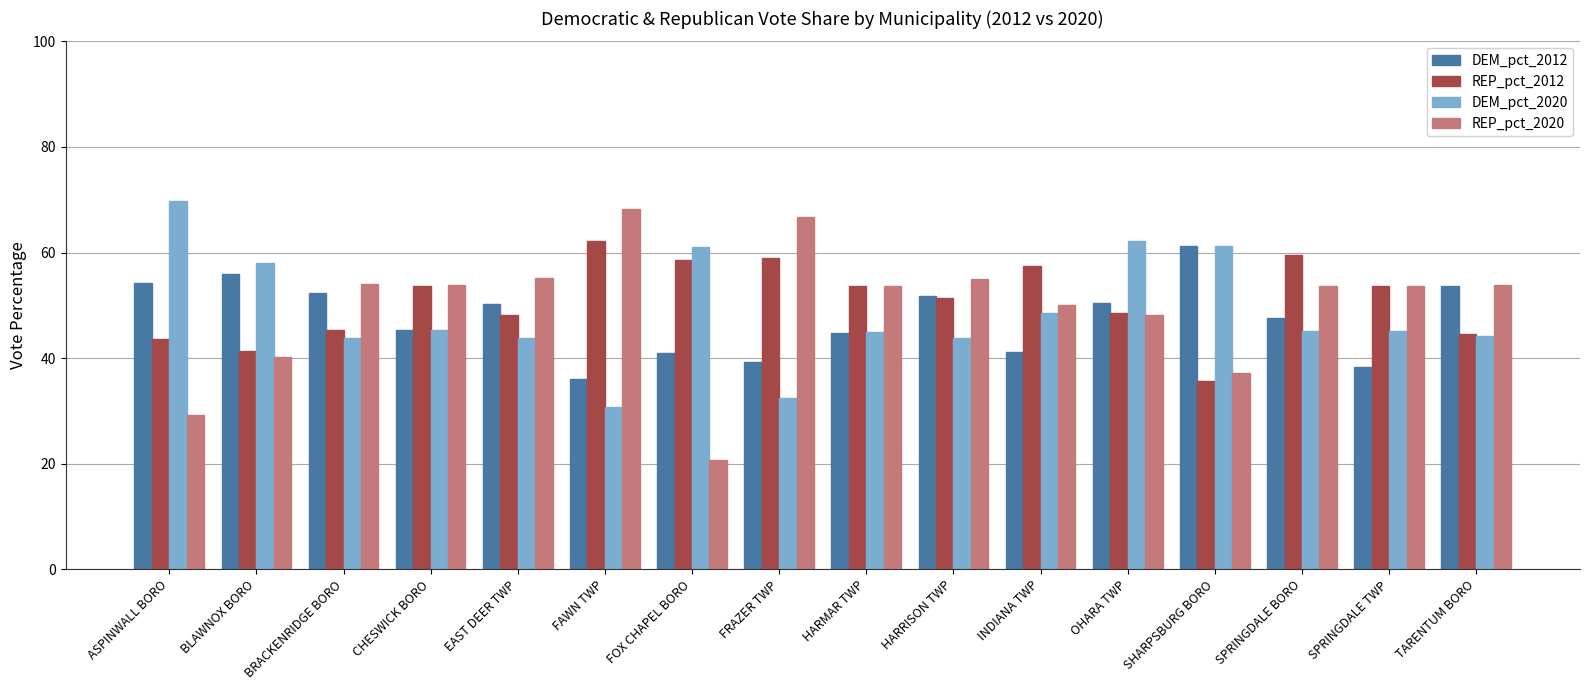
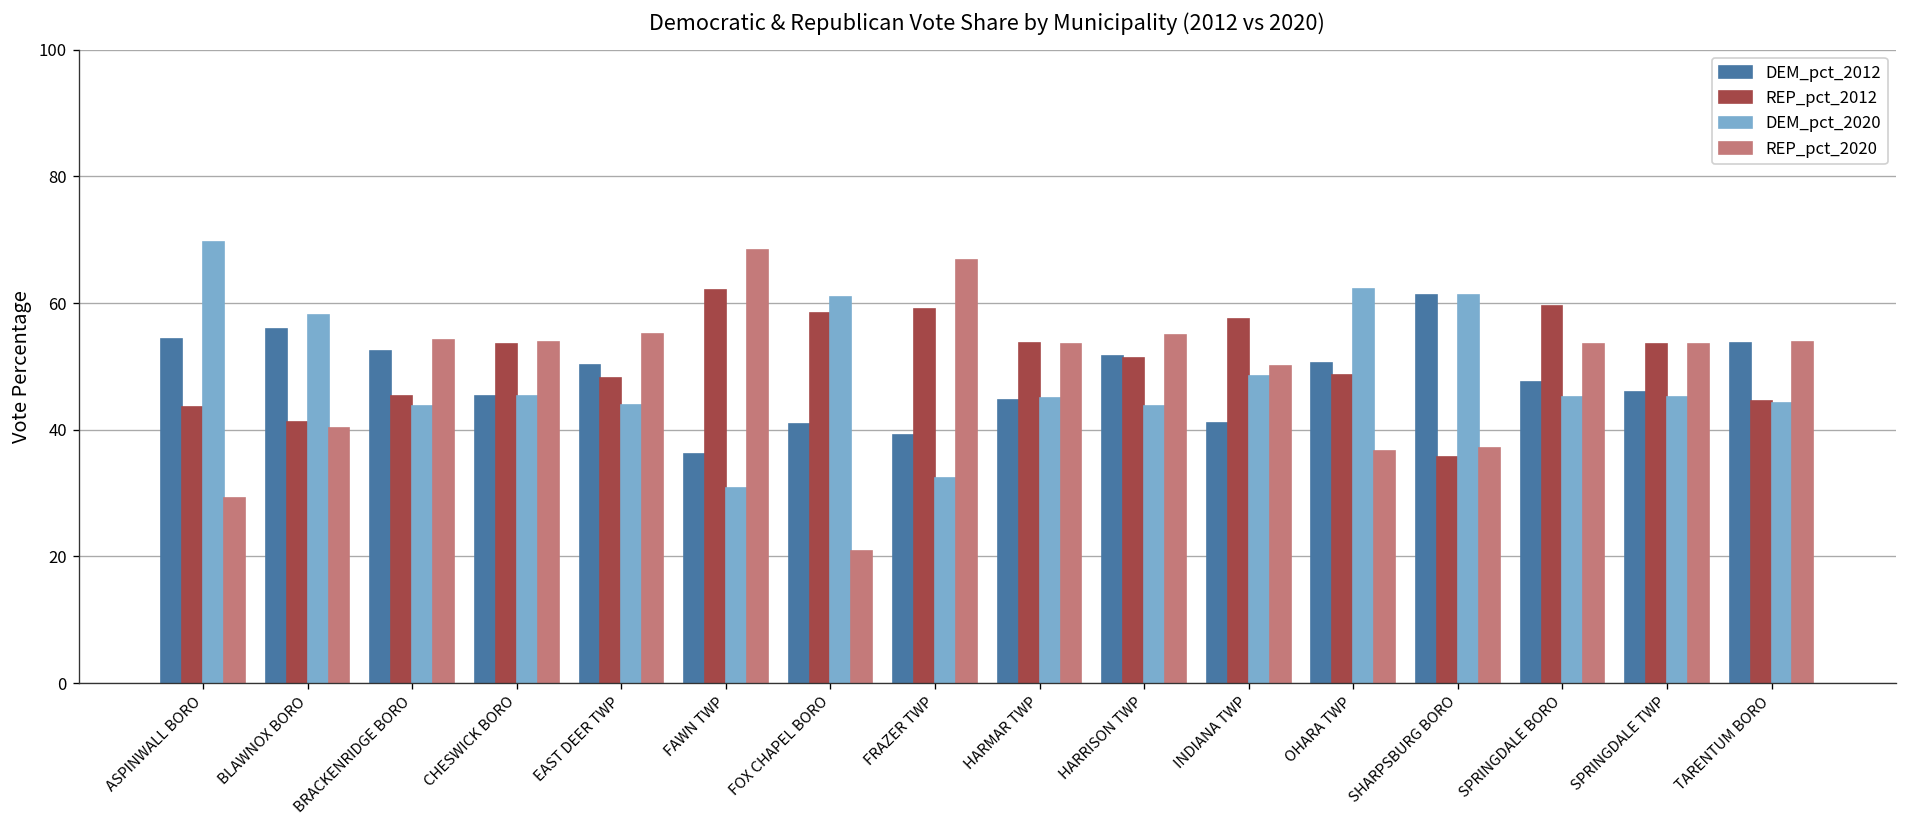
  {
    "DEM_pct_2012": {
      "ASPINWALL BORO": 54,
      "BLAWNOX BORO": 56,
      "BRACKENRIDGE BORO": 52,
      "CHESWICK BORO": 45,
      "EAST DEER TWP": 50,
      "FAWN TWP": 36,
      "FOX CHAPEL BORO": 41,
      "FRAZER TWP": 39,
      "HARMAR TWP": 45,
      "HARRISON TWP": 52,
      "INDIANA TWP": 41,
      "OHARA TWP": 51,
      "SHARPSBURG BORO": 61,
      "SPRINGDALE BORO": 48,
-     "SPRINGDALE TWP": 38,
+     "SPRINGDALE TWP": 46,
      "TARENTUM BORO": 54
    },
    "REP_pct_2012": {
      "ASPINWALL BORO": 44,
      "BLAWNOX BORO": 41,
      "BRACKENRIDGE BORO": 45,
      "CHESWICK BORO": 54,
      "EAST DEER TWP": 48,
      "FAWN TWP": 62,
      "FOX CHAPEL BORO": 59,
      "FRAZER TWP": 59,
      "HARMAR TWP": 54,
      "HARRISON TWP": 51,
      "INDIANA TWP": 58,
      "OHARA TWP": 49,
      "SHARPSBURG BORO": 36,
      "SPRINGDALE BORO": 60,
      "SPRINGDALE TWP": 54,
      "TARENTUM BORO": 45
    },
    "DEM_pct_2020": {
      "ASPINWALL BORO": 70,
      "BLAWNOX BORO": 58,
      "BRACKENRIDGE BORO": 44,
      "CHESWICK BORO": 45,
      "EAST DEER TWP": 44,
      "FAWN TWP": 31,
      "FOX CHAPEL BORO": 61,
      "FRAZER TWP": 32,
      "HARMAR TWP": 45,
      "HARRISON TWP": 44,
      "INDIANA TWP": 49,
      "OHARA TWP": 62,
      "SHARPSBURG BORO": 61,
      "SPRINGDALE BORO": 45,
      "SPRINGDALE TWP": 45,
      "TARENTUM BORO": 44
    },
    "REP_pct_2020": {
      "ASPINWALL BORO": 29,
      "BLAWNOX BORO": 40,
      "BRACKENRIDGE BORO": 54,
      "CHESWICK BORO": 54,
      "EAST DEER TWP": 55,
      "FAWN TWP": 68,
      "FOX CHAPEL BORO": 21,
      "FRAZER TWP": 67,
      "HARMAR TWP": 54,
      "HARRISON TWP": 55,
      "INDIANA TWP": 50,
-     "OHARA TWP": 48,
+     "OHARA TWP": 37,
      "SHARPSBURG BORO": 37,
      "SPRINGDALE BORO": 54,
      "SPRINGDALE TWP": 54,
      "TARENTUM BORO": 54
    }
  }
